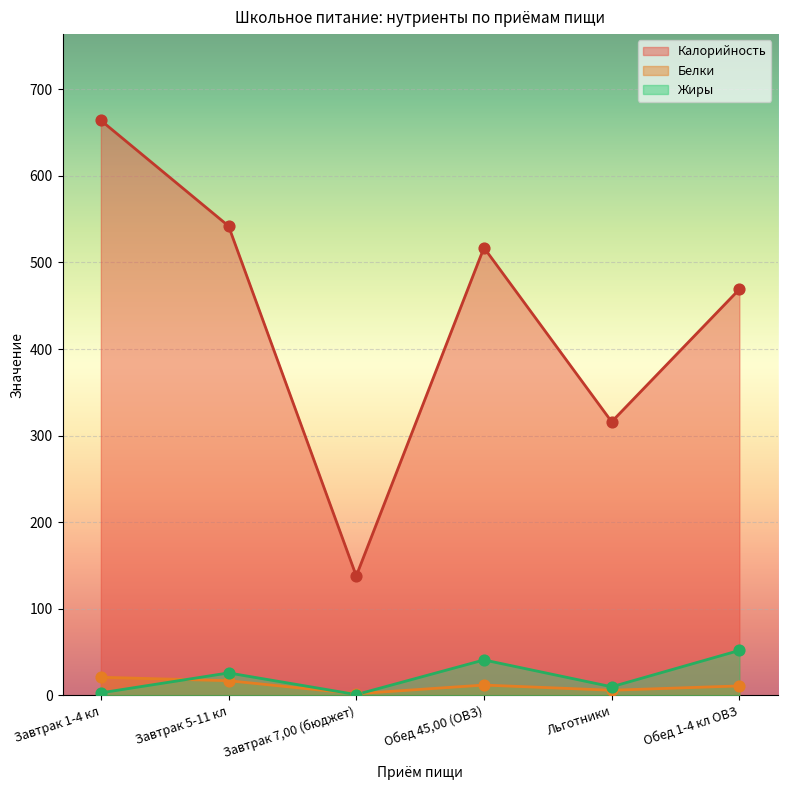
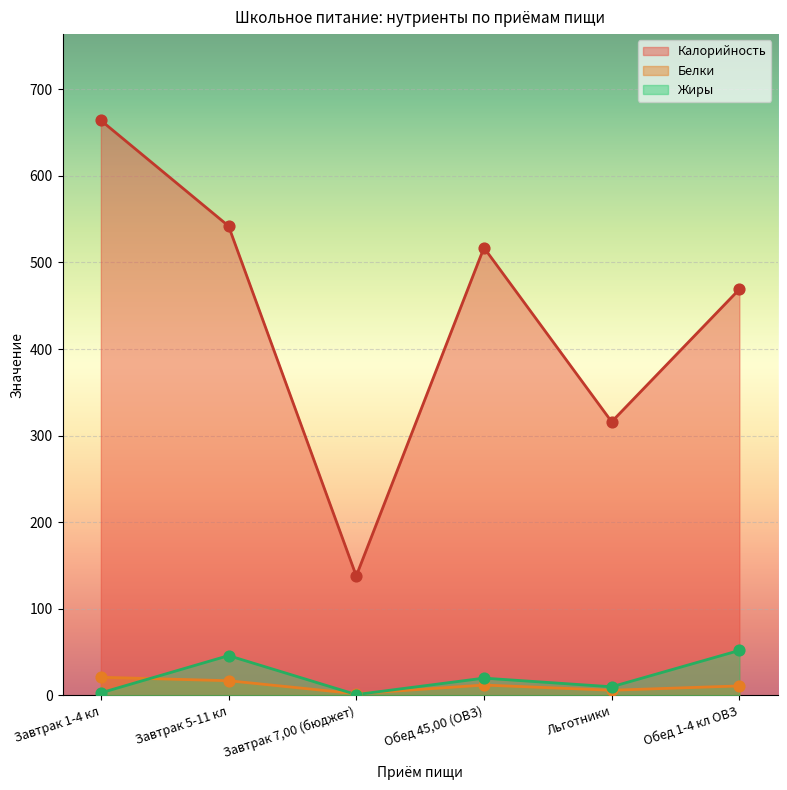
  {
    "Жиры": {
      "Завтрак 1-4 кл": 0,
-     "Завтрак 5-11 кл": 30,
-     "Обед 45,00 (ОВЗ)": 40,
+     "Завтрак 5-11 кл": 50,
+     "Обед 45,00 (ОВЗ)": 20,
      "Льготники": 10,
      "Обед 1-4 кл ОВЗ": 50
    }
  }
